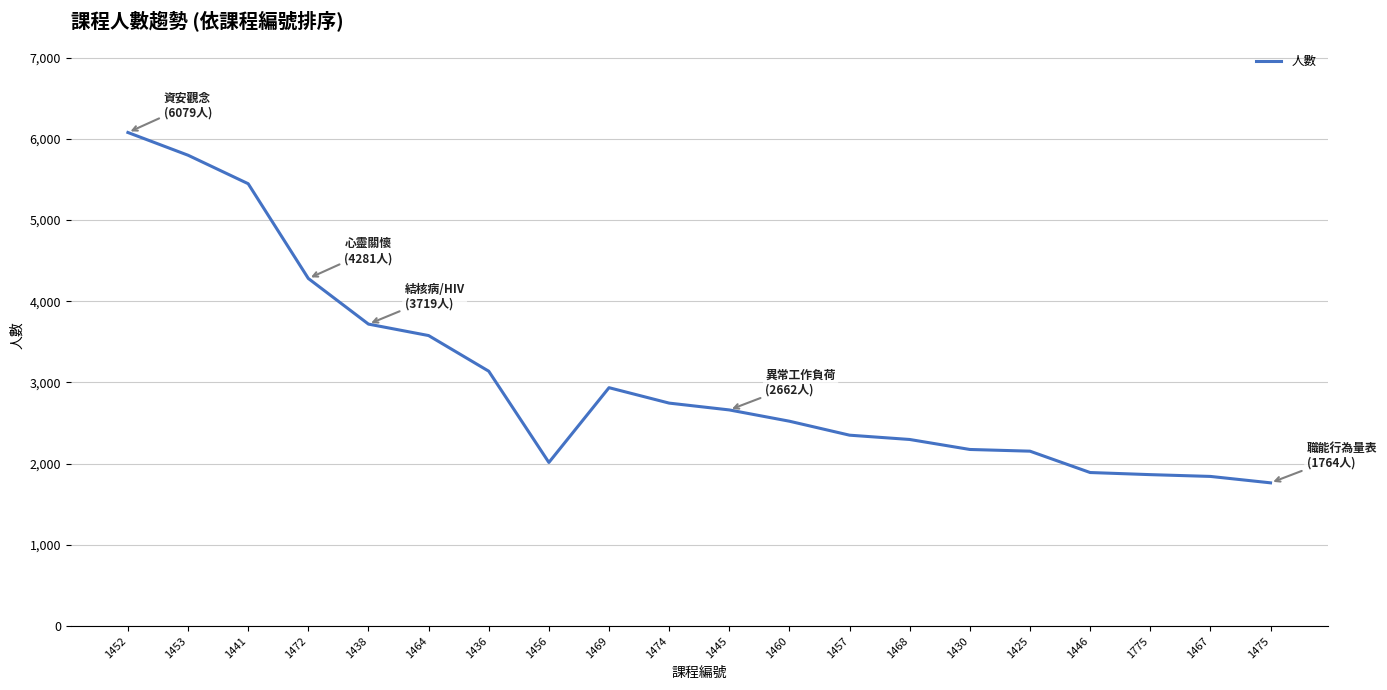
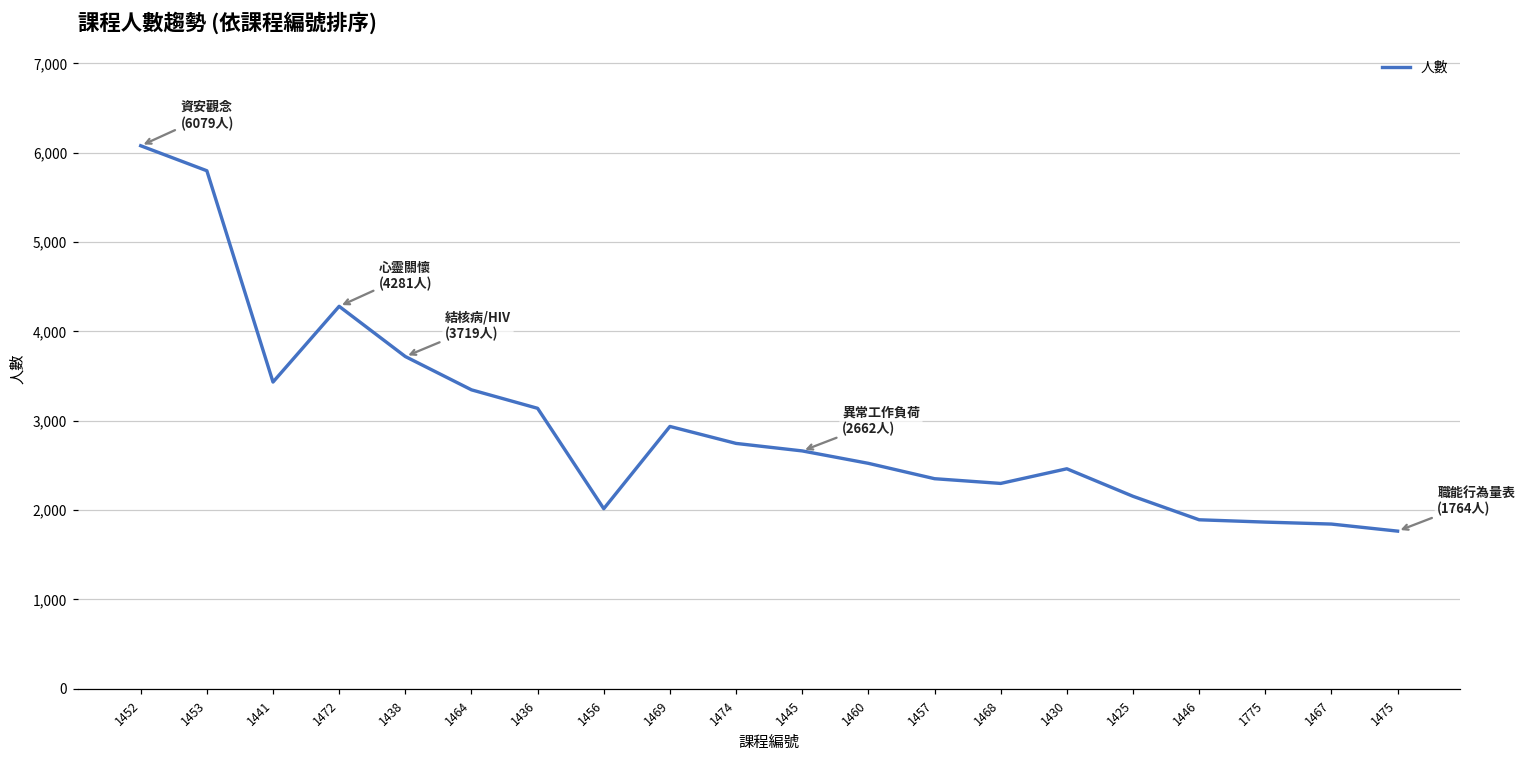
  {
    "1453": "5,800",
-   "1441": "5,400",
-   "1464": "3,600",
+   "1441": "3,400",
+   "1464": "3,300",
    "1436": "3,100",
    "1456": "2,000",
    "1469": "2,900",
    "1474": "2,700",
    "1460": "2,500",
    "1457": "2,400",
    "1468": "2,300",
-   "1430": "2,200",
+   "1430": "2,500",
    "1425": "2,200",
    "1446": "1,900",
    "1775": "1,900",
    "1467": "1,800"
  }
